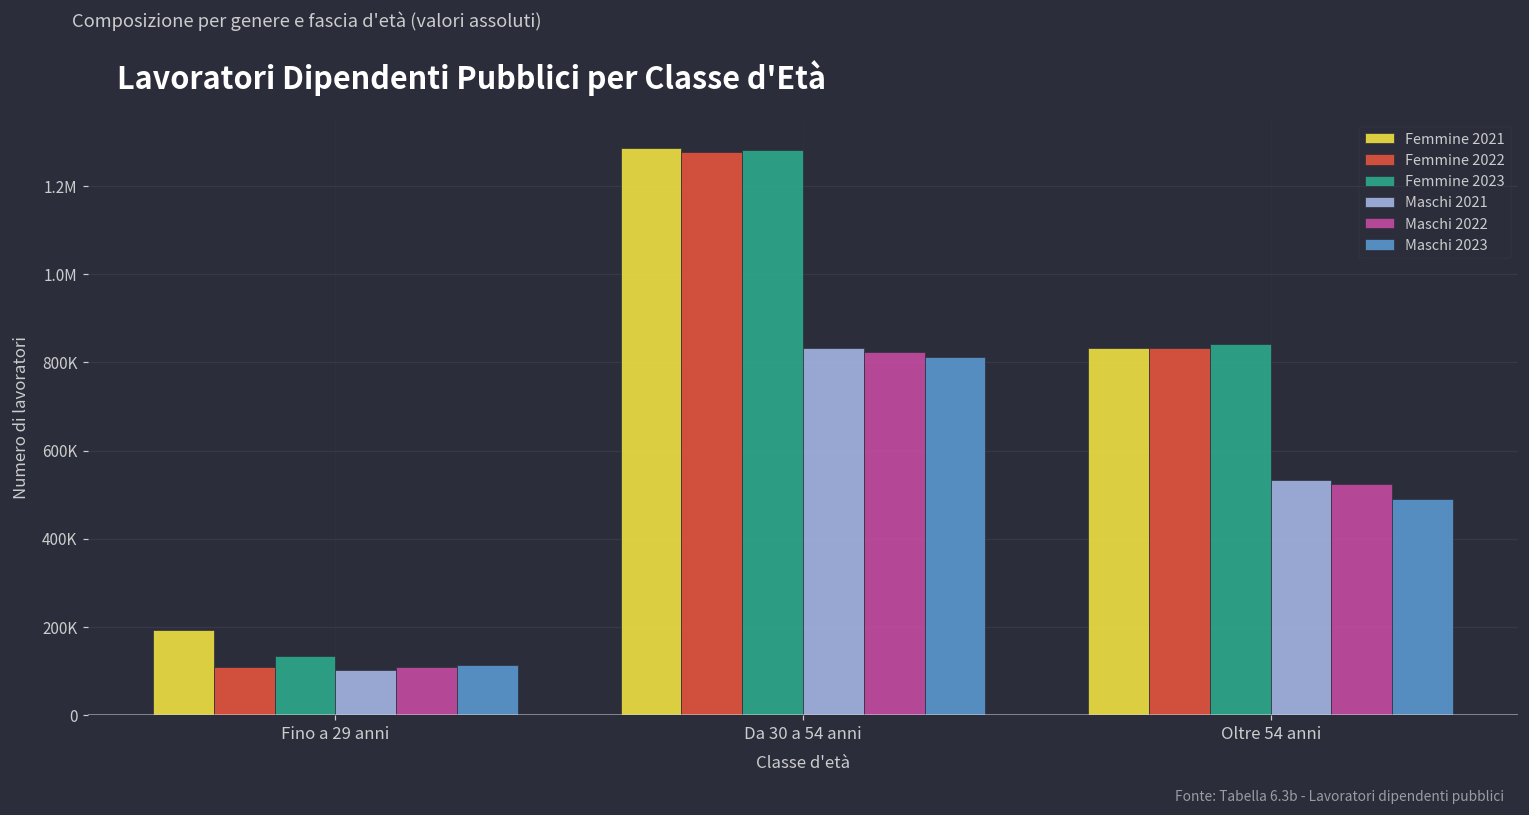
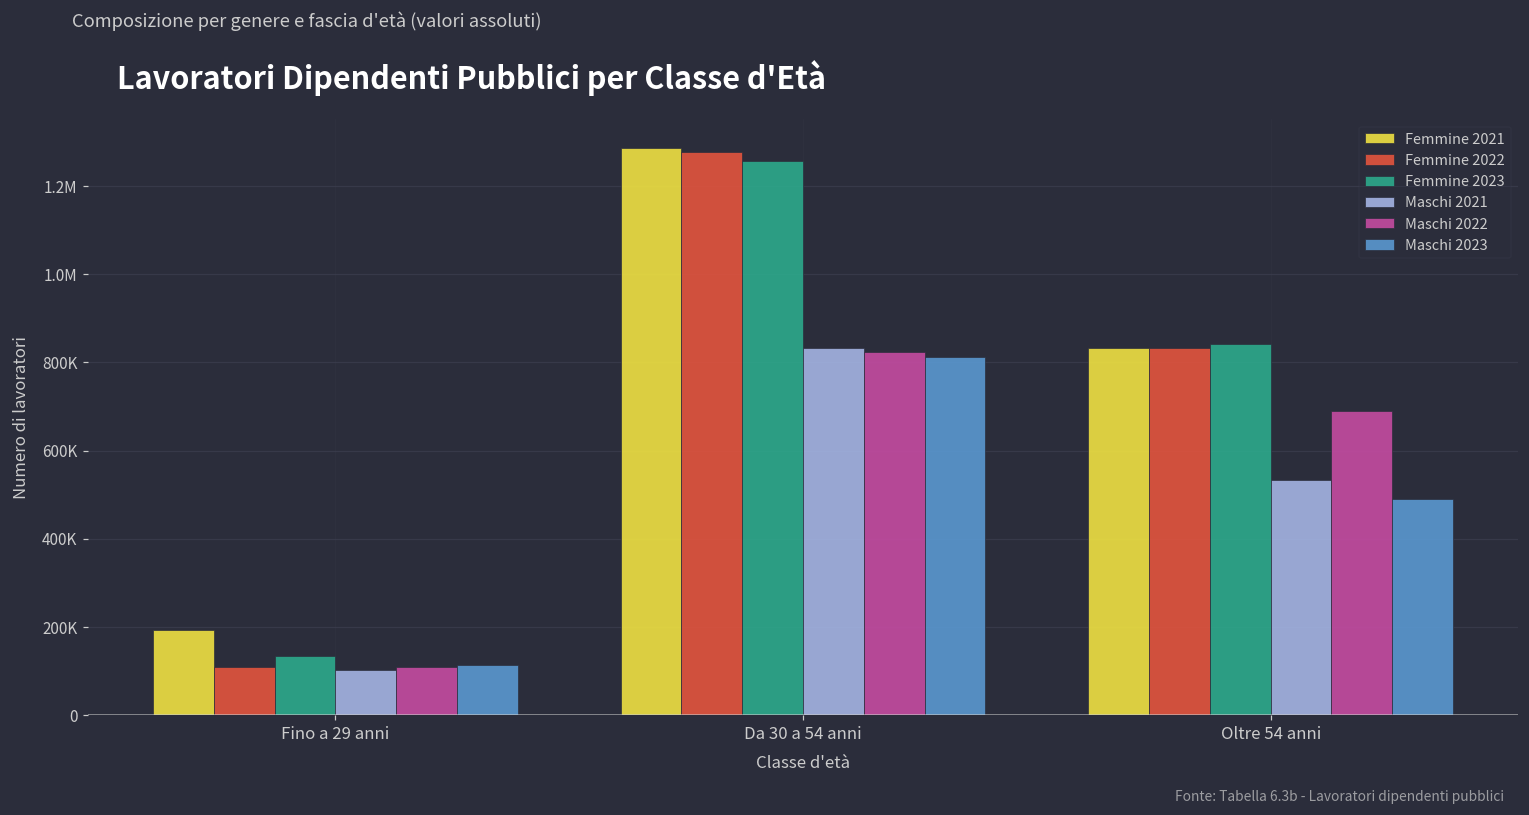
  {
    "Femmine 2021": {
      "Fino a 29 anni": 190000,
      "Da 30 a 54 anni": 1290000,
      "Oltre 54 anni": 830000
    },
    "Femmine 2022": {
      "Fino a 29 anni": 110000,
      "Da 30 a 54 anni": 1280000,
      "Oltre 54 anni": 830000
    },
    "Femmine 2023": {
      "Fino a 29 anni": 130000,
-     "Da 30 a 54 anni": 1280000,
+     "Da 30 a 54 anni": 1260000,
      "Oltre 54 anni": 840000
    },
    "Maschi 2021": {
      "Fino a 29 anni": 100000,
      "Da 30 a 54 anni": 830000,
      "Oltre 54 anni": 530000
    },
    "Maschi 2022": {
      "Fino a 29 anni": 110000,
      "Da 30 a 54 anni": 820000,
-     "Oltre 54 anni": 520000
+     "Oltre 54 anni": 690000
    },
    "Maschi 2023": {
      "Fino a 29 anni": 110000,
      "Da 30 a 54 anni": 810000,
      "Oltre 54 anni": 490000
    }
  }
